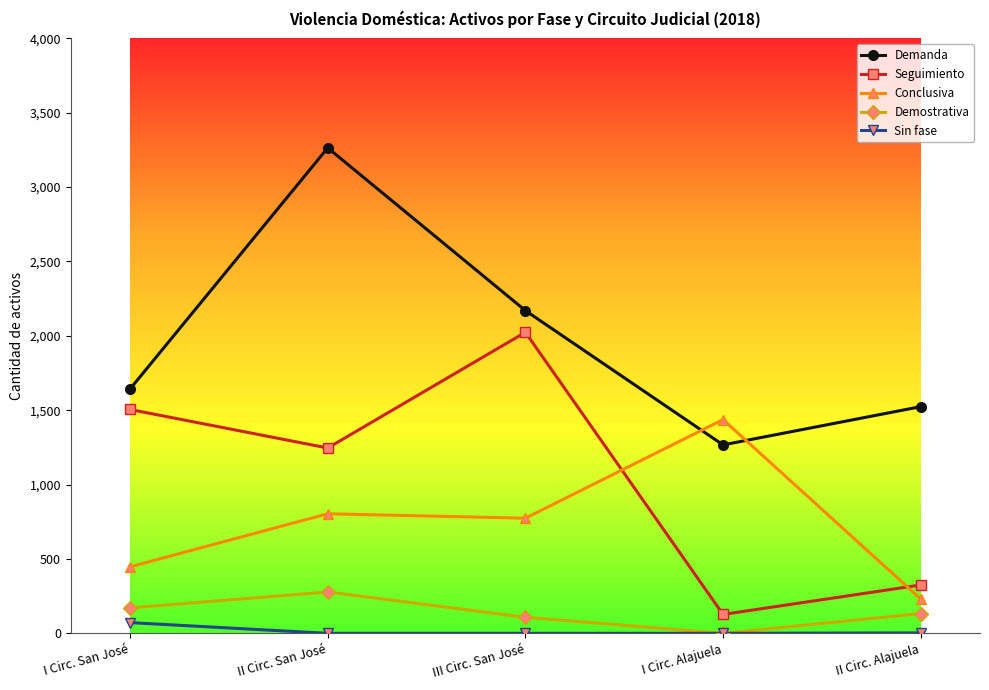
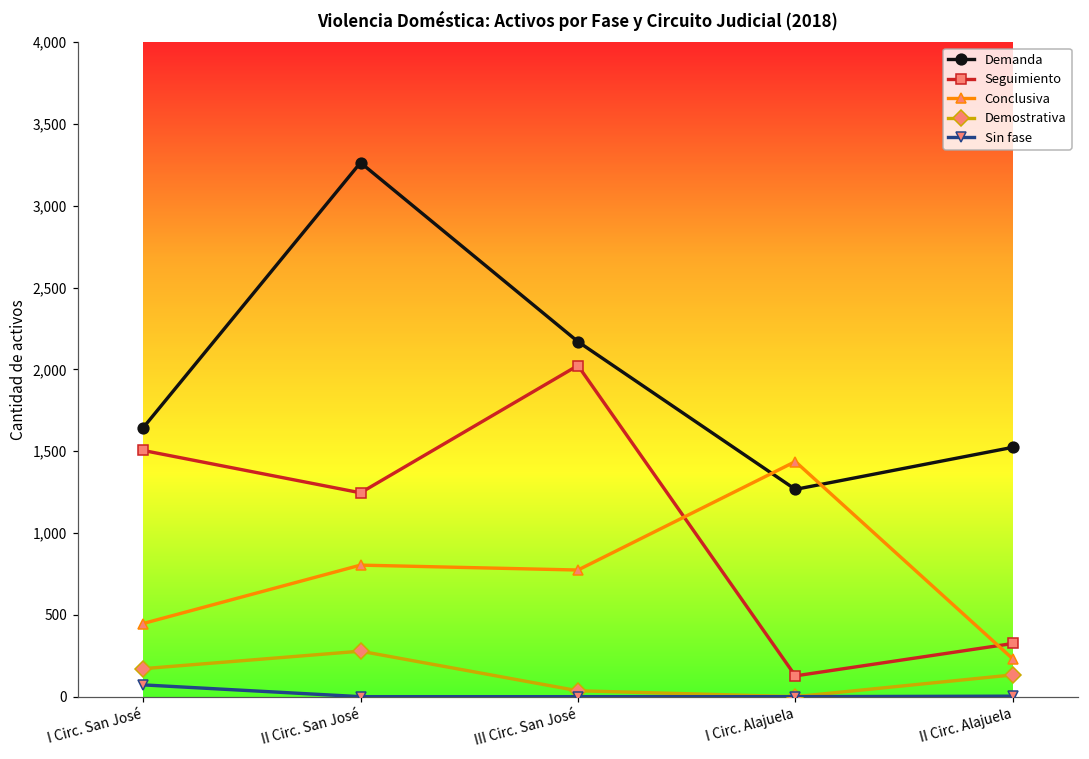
  {
    "Demanda": {
      "I Circ. San José": "1,640",
      "II Circ. San José": "3,260",
      "III Circ. San José": "2,170",
      "I Circ. Alajuela": "1,270",
      "II Circ. Alajuela": "1,520"
    },
    "Seguimiento": {
      "I Circ. San José": "1,510",
      "II Circ. San José": "1,250",
      "III Circ. San José": "2,020",
      "I Circ. Alajuela": "130",
      "II Circ. Alajuela": "330"
    },
    "Conclusiva": {
      "I Circ. San José": "450",
      "II Circ. San José": "800",
      "III Circ. San José": "770",
      "I Circ. Alajuela": "1,440",
      "II Circ. Alajuela": "230"
    },
    "Demostrativa": {
      "I Circ. San José": "170",
      "II Circ. San José": "280",
-     "III Circ. San José": "110",
+     "III Circ. San José": "40",
      "II Circ. Alajuela": "130"
    },
    "Sin fase": {
      "I Circ. San José": "70",
      "II Circ. San José": "0",
      "III Circ. San José": "0",
      "II Circ. Alajuela": "0"
    }
  }
